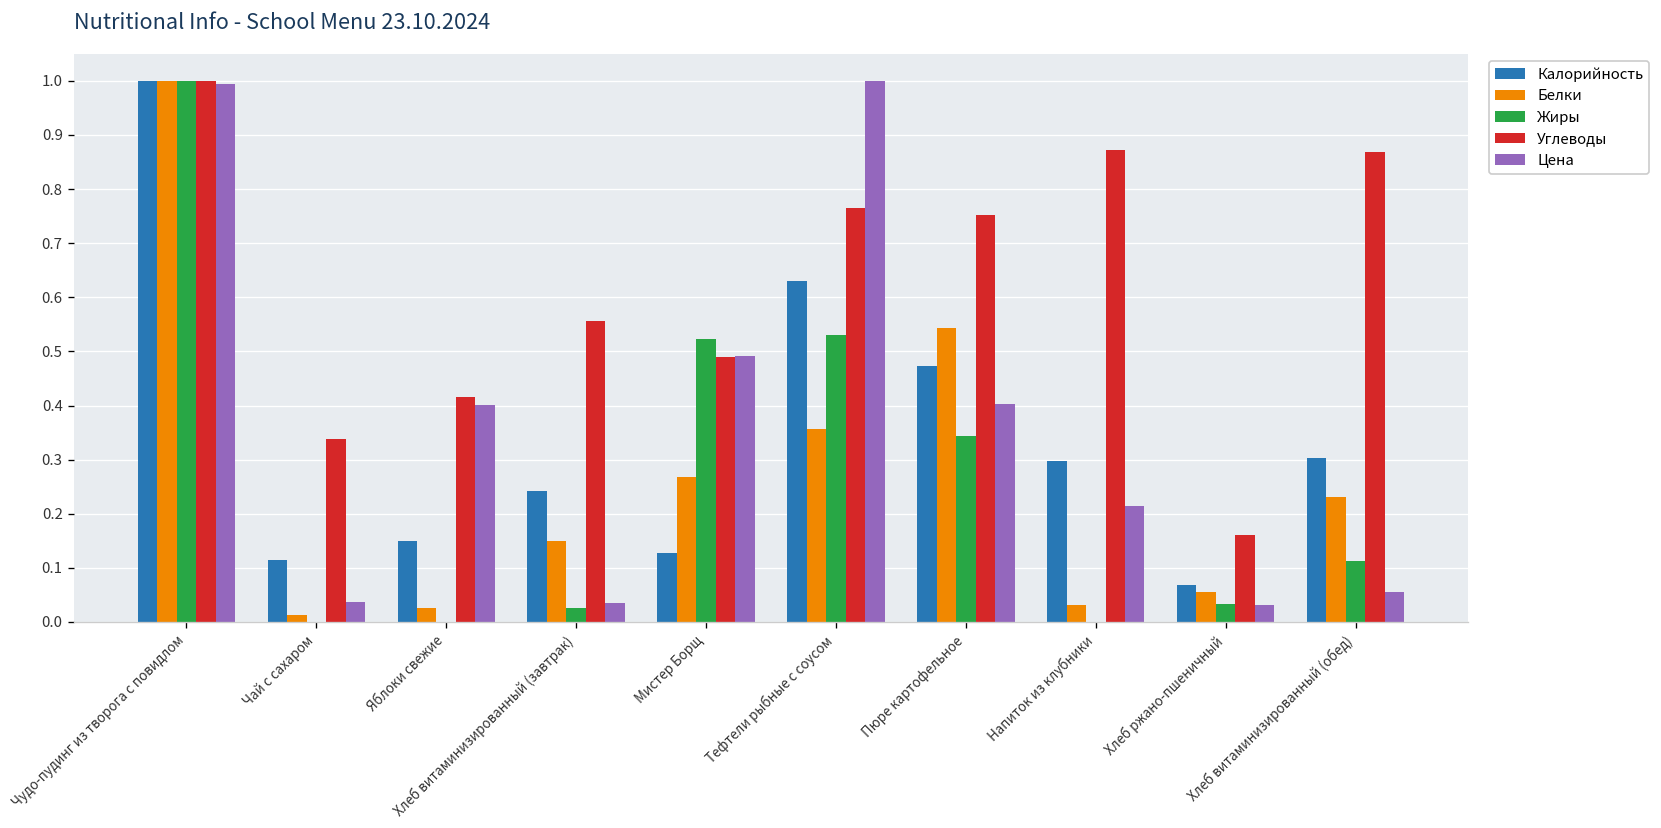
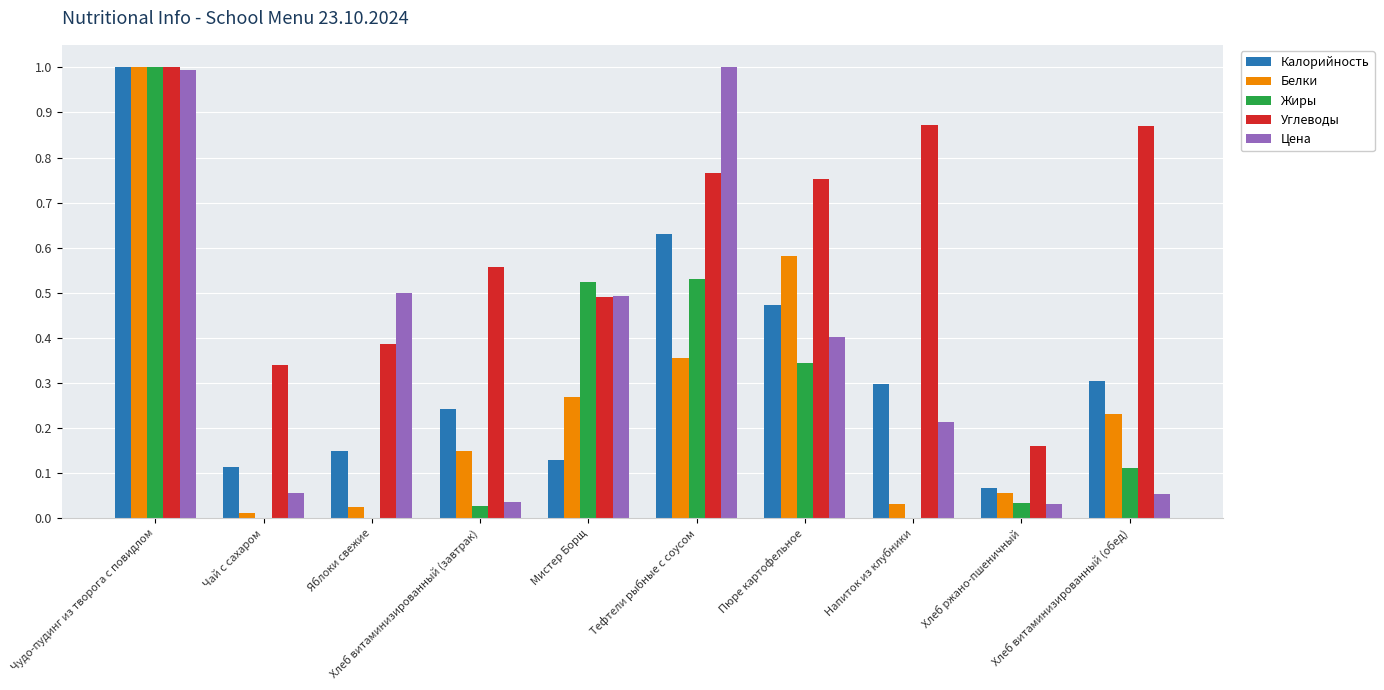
  {
    "Калорийность": {
      "Чудо-пудинг из творога с повидлом": 1.00,
      "Чай с сахаром": 0.11,
      "Яблоки свежие": 0.15,
      "Хлеб витаминизированный (завтрак)": 0.24,
      "Мистер Борщ": 0.13,
      "Тефтели рыбные с соусом": 0.63,
      "Пюре картофельное": 0.47,
      "Напиток из клубники": 0.30,
      "Хлеб ржано-пшеничный": 0.07,
      "Хлеб витаминизированный (обед)": 0.30
    },
    "Белки": {
      "Чудо-пудинг из творога с повидлом": 1.00,
      "Чай с сахаром": 0.01,
      "Яблоки свежие": 0.03,
      "Хлеб витаминизированный (завтрак)": 0.15,
      "Мистер Борщ": 0.27,
      "Тефтели рыбные с соусом": 0.36,
-     "Пюре картофельное": 0.54,
+     "Пюре картофельное": 0.58,
      "Напиток из клубники": 0.03,
      "Хлеб ржано-пшеничный": 0.06,
      "Хлеб витаминизированный (обед)": 0.23
    },
    "Жиры": {
      "Чудо-пудинг из творога с повидлом": 1.00,
      "Чай с сахаром": 0.00,
      "Яблоки свежие": 0.00,
      "Хлеб витаминизированный (завтрак)": 0.03,
      "Мистер Борщ": 0.52,
      "Тефтели рыбные с соусом": 0.53,
      "Пюре картофельное": 0.34,
      "Напиток из клубники": 0.00,
      "Хлеб ржано-пшеничный": 0.03,
      "Хлеб витаминизированный (обед)": 0.11
    },
    "Углеводы": {
      "Чудо-пудинг из творога с повидлом": 1.00,
      "Чай с сахаром": 0.34,
-     "Яблоки свежие": 0.42,
+     "Яблоки свежие": 0.39,
      "Хлеб витаминизированный (завтрак)": 0.56,
      "Мистер Борщ": 0.49,
      "Тефтели рыбные с соусом": 0.77,
      "Пюре картофельное": 0.75,
      "Напиток из клубники": 0.87,
      "Хлеб ржано-пшеничный": 0.16,
      "Хлеб витаминизированный (обед)": 0.87
    },
    "Цена": {
      "Чудо-пудинг из творога с повидлом": 0.99,
-     "Чай с сахаром": 0.04,
-     "Яблоки свежие": 0.40,
+     "Чай с сахаром": 0.06,
+     "Яблоки свежие": 0.50,
      "Хлеб витаминизированный (завтрак)": 0.04,
      "Мистер Борщ": 0.49,
      "Тефтели рыбные с соусом": 1.00,
      "Пюре картофельное": 0.40,
      "Напиток из клубники": 0.21,
      "Хлеб ржано-пшеничный": 0.03,
      "Хлеб витаминизированный (обед)": 0.05
    }
  }
